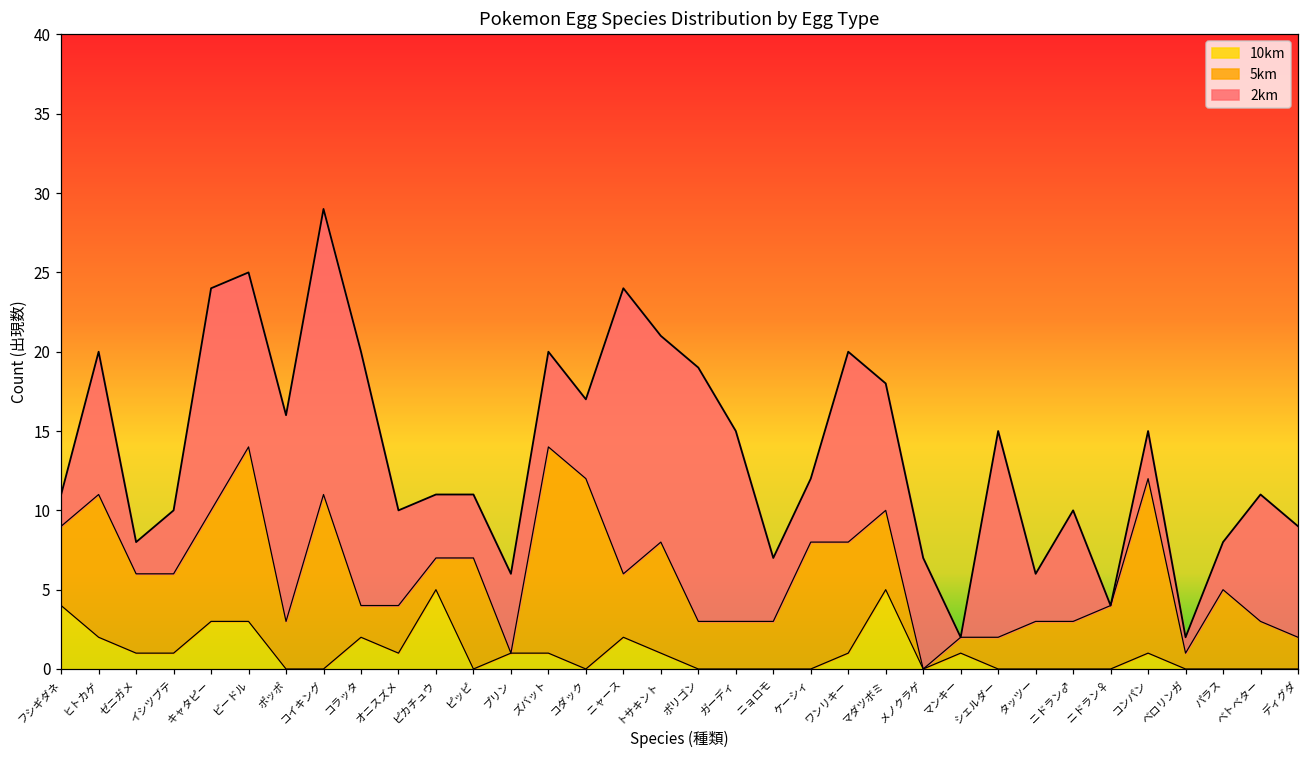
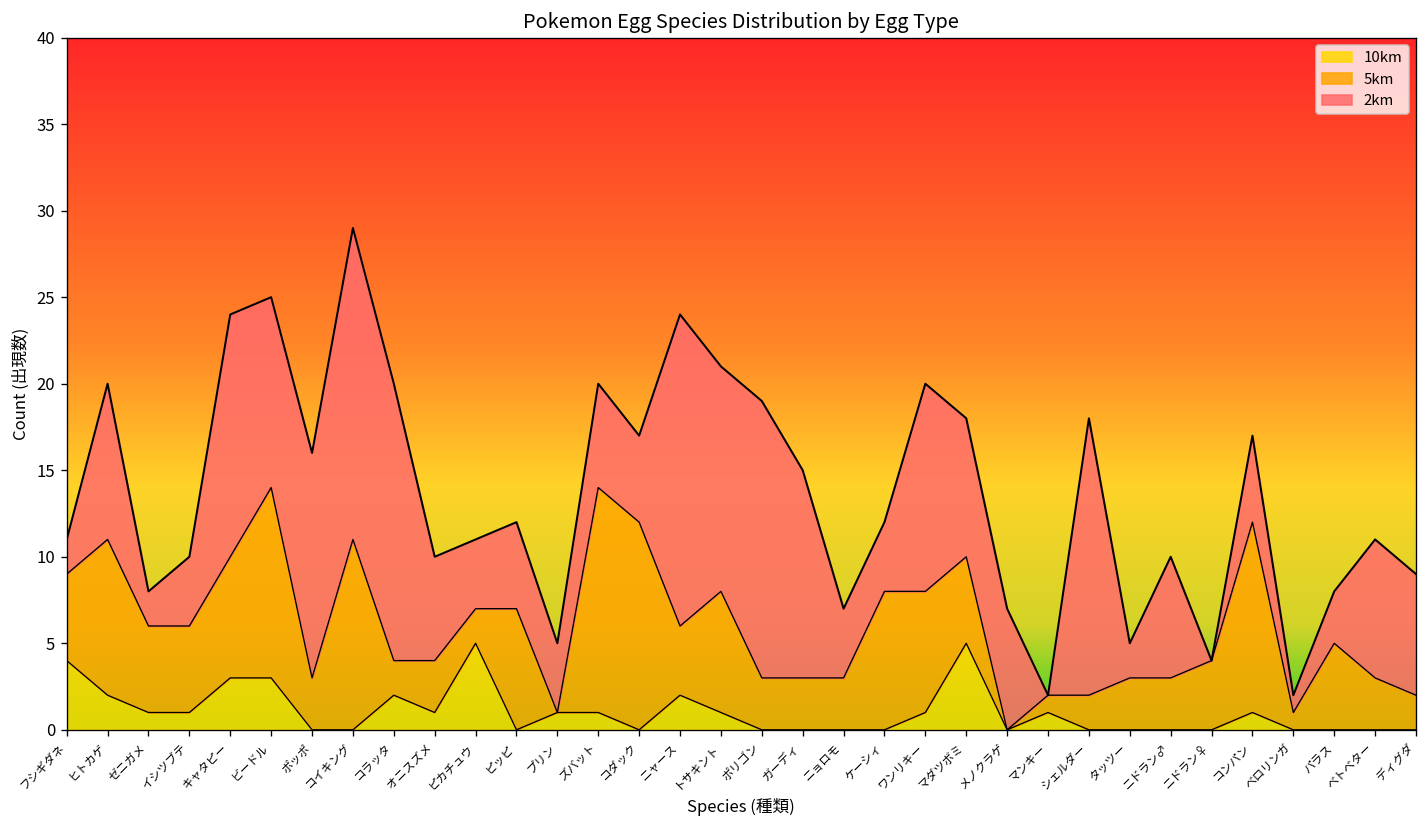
  {
    "2km": {
      "フシギダネ": 2,
      "ヒトカゲ": 9,
      "ゼニガメ": 2,
      "イシツブテ": 4,
      "キャタピー": 14,
      "ビードル": 11,
      "ポッポ": 13,
      "コイキング": 18,
      "コラッタ": 16,
      "オニスズメ": 6,
      "ピカチュウ": 4,
-     "ピッピ": 4,
-     "プリン": 5,
+     "ピッピ": 5,
+     "プリン": 4,
      "ズバット": 6,
      "コダック": 5,
      "ニャース": 18,
      "トサキント": 13,
      "ポリゴン": 16,
      "ガーディ": 12,
      "ニョロモ": 4,
      "ケーシィ": 4,
      "ワンリキー": 12,
      "マダツボミ": 8,
      "メノクラゲ": 7,
-     "シェルダー": 13,
-     "タッツー": 3,
+     "シェルダー": 16,
+     "タッツー": 2,
      "ニドラン♂": 7,
-     "コンパン": 3,
+     "コンパン": 5,
      "ベロリンガ": 1,
      "パラス": 3,
      "ベトベター": 8,
      "ディグダ": 7
    }
  }
